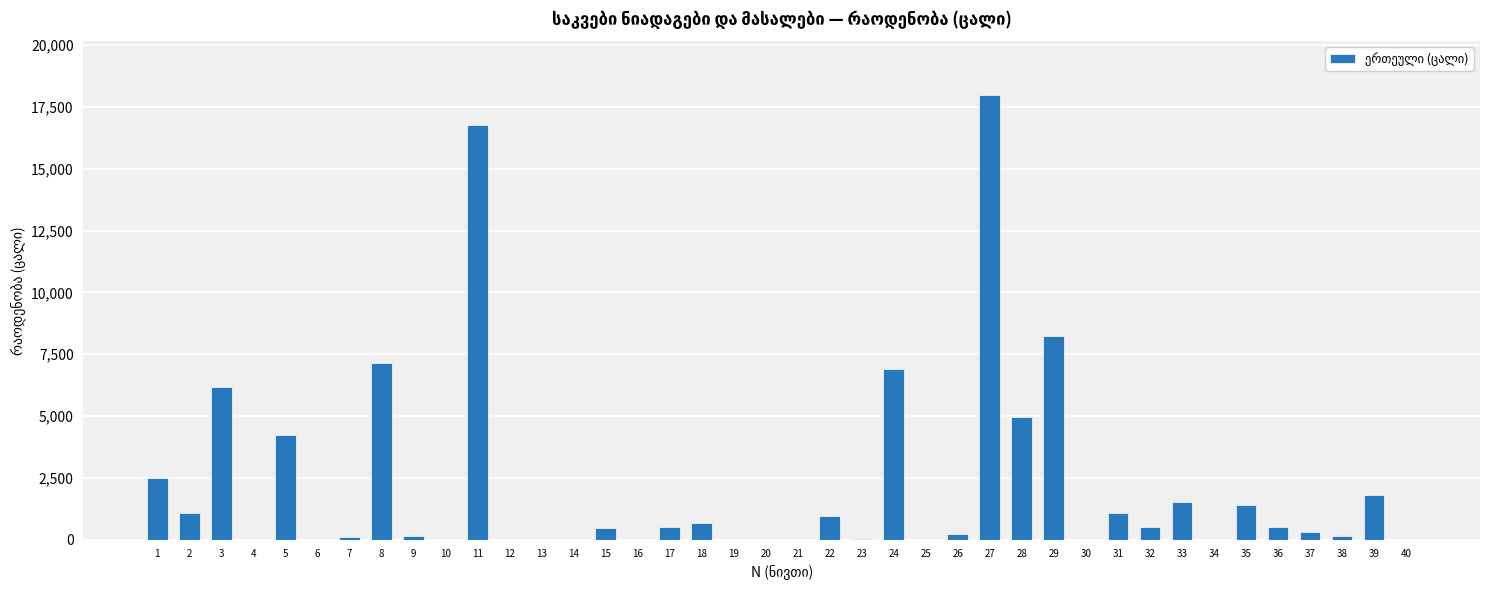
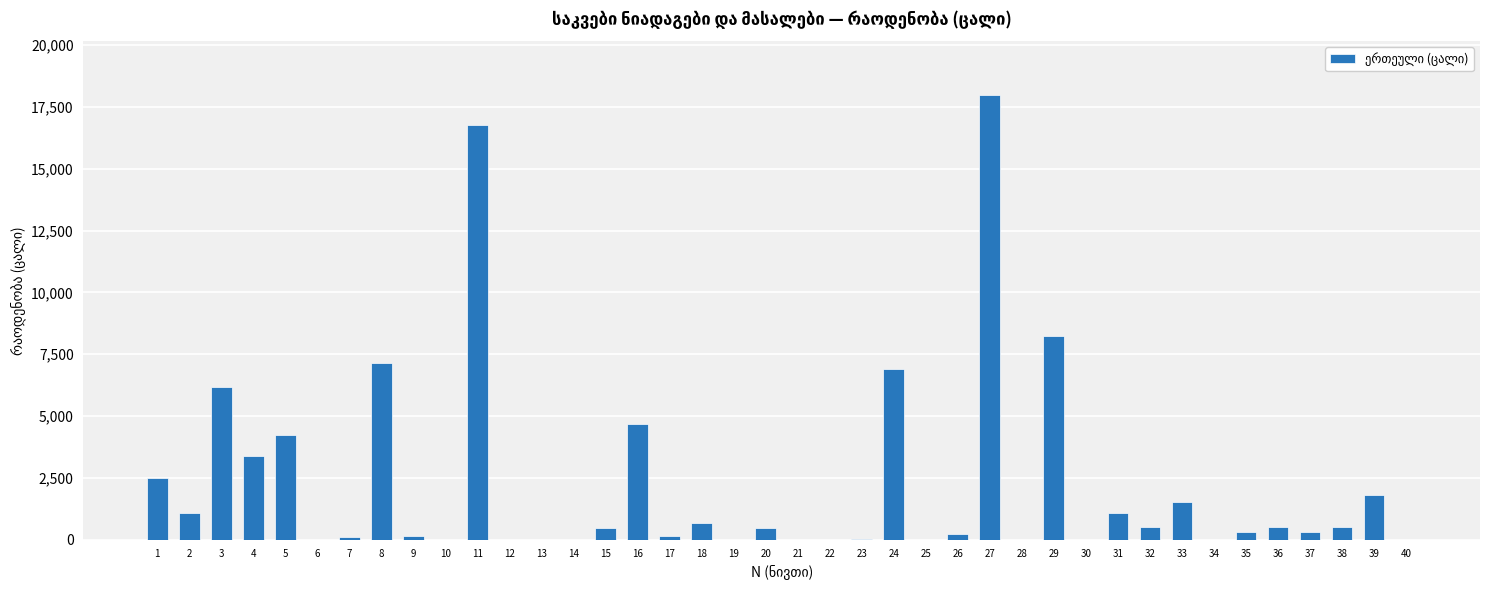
  {
    "1": "2,500",
    "2": "1,100",
    "3": "6,200",
-   "4": "0",
+   "4": "3,400",
    "5": "4,300",
    "8": "7,200",
    "9": "200",
    "11": "16,800",
    "15": "500",
-   "16": "0",
-   "17": "500",
+   "16": "4,700",
+   "17": "200",
    "18": "700",
-   "20": "0",
-   "22": "900",
+   "20": "500",
+   "22": "0",
    "24": "6,900",
    "26": "300",
    "27": "18,000",
-   "28": "5,000",
+   "28": "0",
    "29": "8,300",
    "31": "1,100",
    "32": "500",
    "33": "1,500",
-   "35": "1,400",
+   "35": "300",
    "36": "500",
    "37": "300",
-   "38": "200",
+   "38": "500",
    "39": "1,800"
  }
